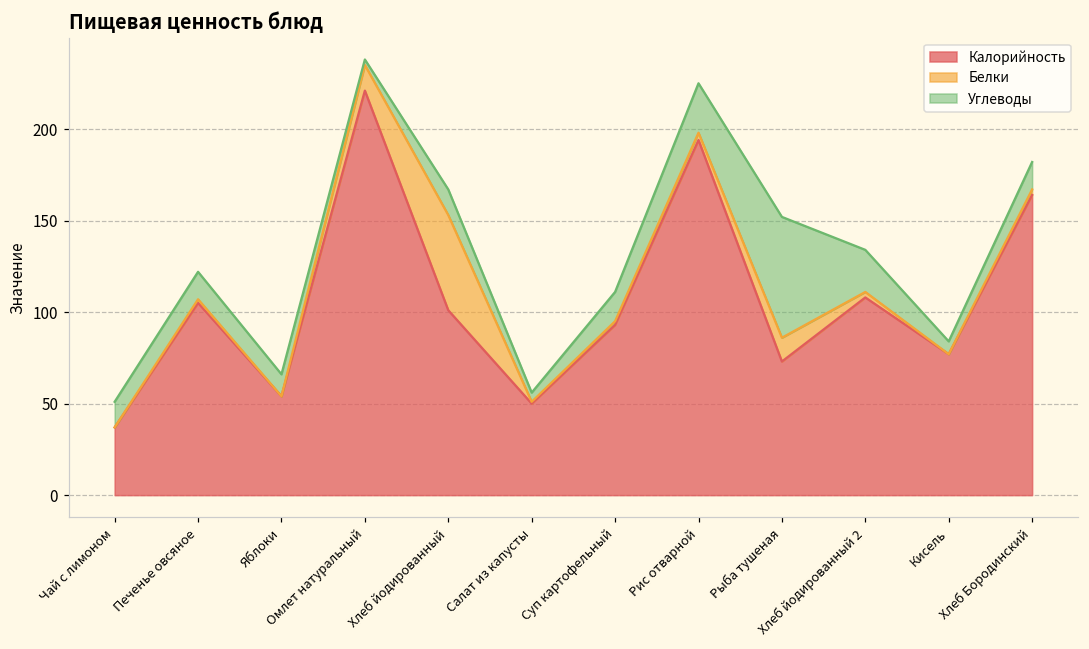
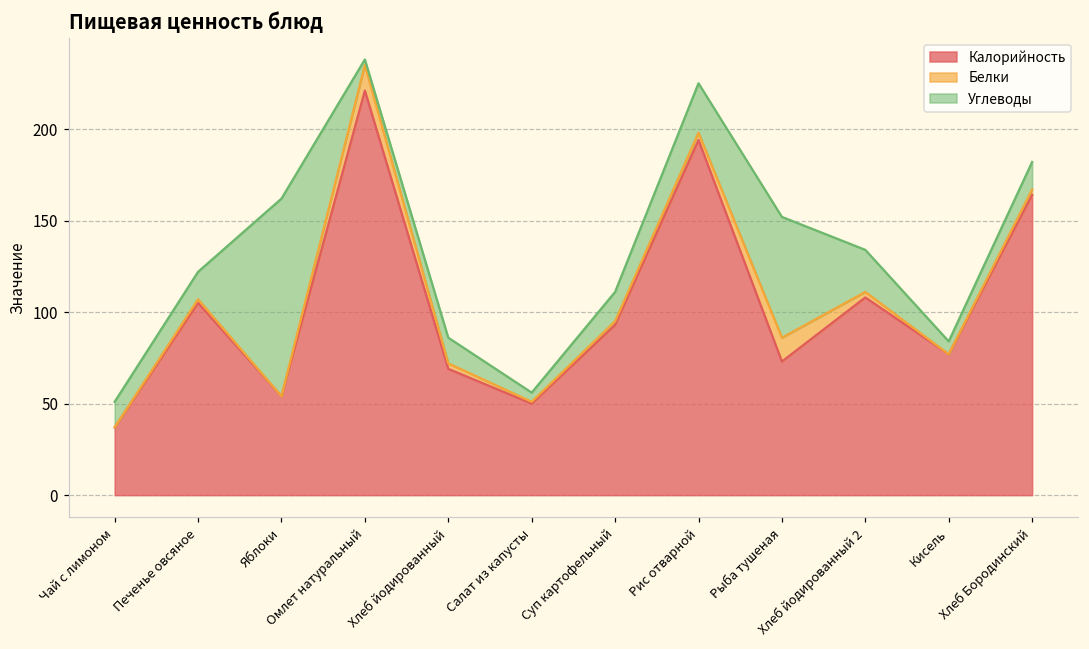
  {
    "Калорийность": {
      "Печенье овсяное": 105,
      "Омлет натуральный": 221,
-     "Хлеб йодированный": 101,
+     "Хлеб йодированный": 69,
      "Суп картофельный": 93,
      "Рис отварной": 194,
      "Рыба тушеная": 73,
      "Хлеб йодированный 2": 108,
      "Хлеб Бородинский": 164
    },
    "Белки": {
      "Печенье овсяное": 2,
      "Омлет натуральный": 14,
-     "Хлеб йодированный": 52,
+     "Хлеб йодированный": 3,
      "Суп картофельный": 2,
      "Рис отварной": 4,
      "Рыба тушеная": 13,
      "Хлеб йодированный 2": 3,
      "Хлеб Бородинский": 3
    },
    "Углеводы": {
      "Чай с лимоном": 14,
      "Печенье овсяное": 15,
-     "Яблоки": 12,
+     "Яблоки": 108,
      "Омлет натуральный": 3,
      "Хлеб йодированный": 14,
      "Салат из капусты": 5,
      "Суп картофельный": 16,
      "Рис отварной": 27,
      "Рыба тушеная": 66,
      "Хлеб йодированный 2": 23,
      "Кисель": 7,
      "Хлеб Бородинский": 15
    }
  }
